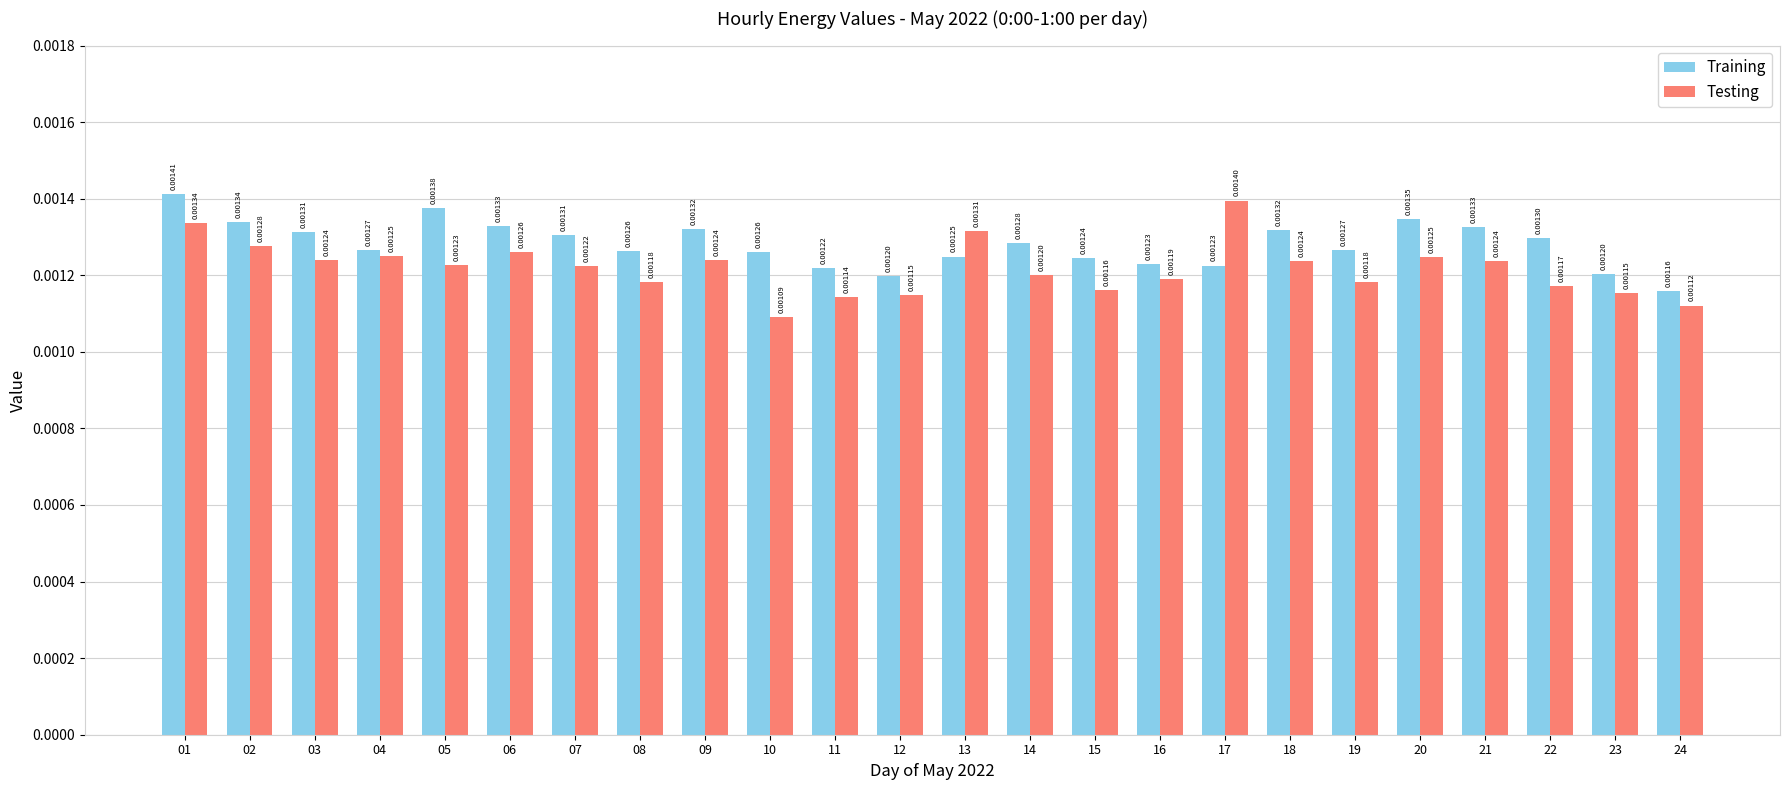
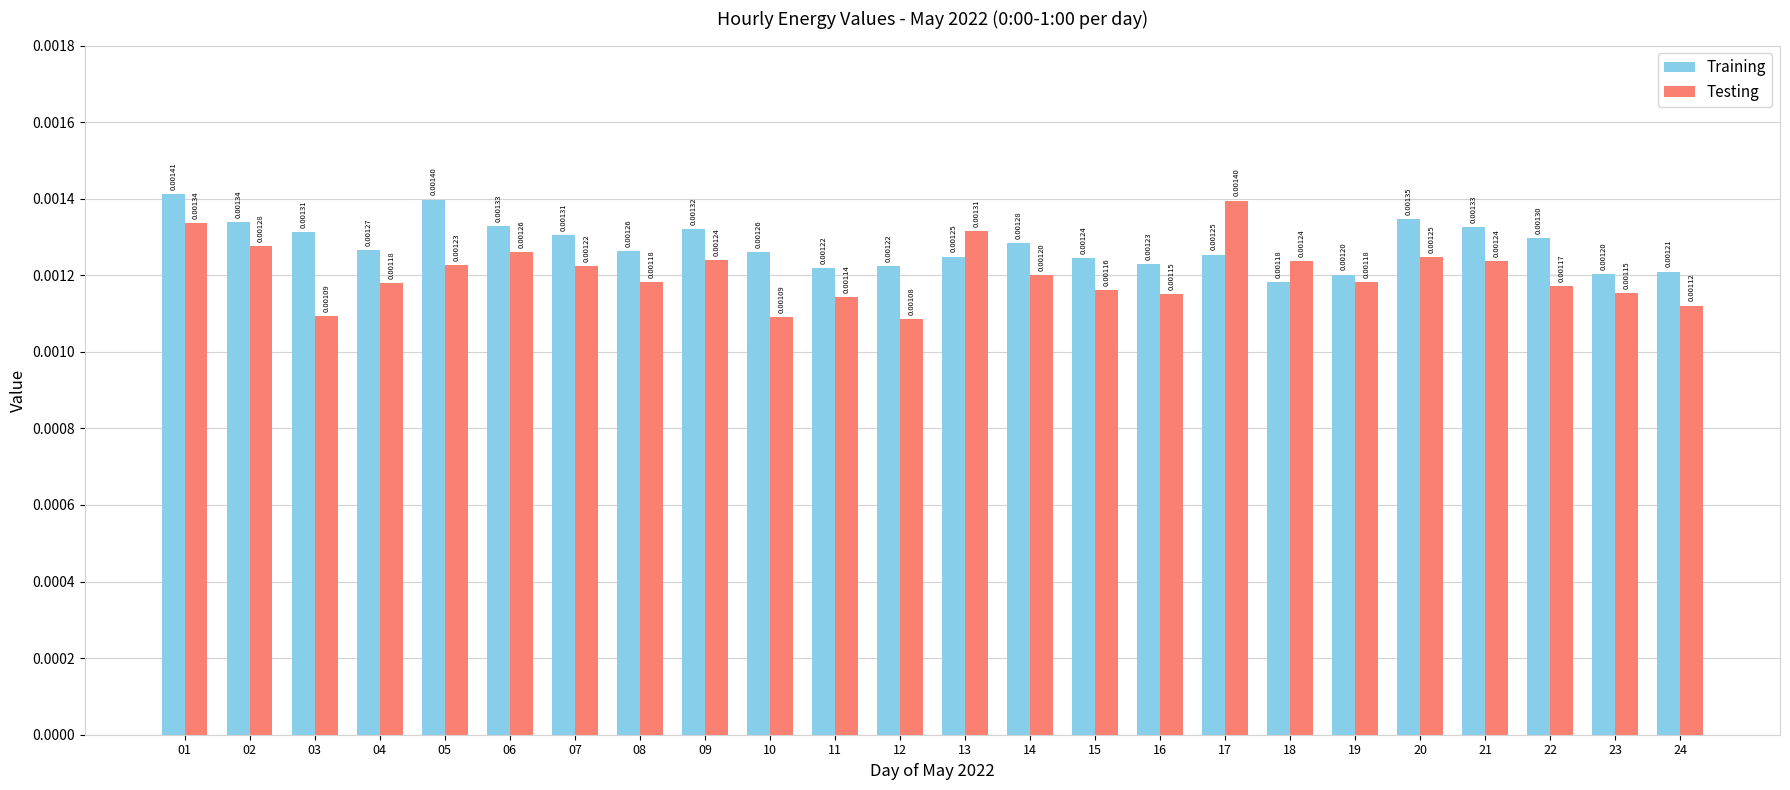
  {
    "Training": {
      "01": 0.00141,
      "02": 0.00134,
      "03": 0.00131,
      "04": 0.00127,
-     "05": 0.00138,
+     "05": 0.00140,
      "06": 0.00133,
      "07": 0.00131,
      "08": 0.00126,
      "09": 0.00132,
      "10": 0.00126,
      "11": 0.00122,
-     "12": 0.00120,
+     "12": 0.00122,
      "13": 0.00125,
      "14": 0.00128,
      "15": 0.00124,
      "16": 0.00123,
-     "17": 0.00123,
-     "18": 0.00132,
-     "19": 0.00127,
+     "17": 0.00125,
+     "18": 0.00118,
+     "19": 0.00120,
      "20": 0.00135,
      "21": 0.00133,
      "22": 0.00130,
      "23": 0.00120,
-     "24": 0.00116
+     "24": 0.00121
    },
    "Testing": {
      "01": 0.00134,
      "02": 0.00128,
-     "03": 0.00124,
-     "04": 0.00125,
+     "03": 0.00109,
+     "04": 0.00118,
      "05": 0.00123,
      "06": 0.00126,
      "07": 0.00122,
      "08": 0.00118,
      "09": 0.00124,
      "10": 0.00109,
      "11": 0.00114,
-     "12": 0.00115,
+     "12": 0.00108,
      "13": 0.00131,
      "14": 0.00120,
      "15": 0.00116,
-     "16": 0.00119,
+     "16": 0.00115,
      "17": 0.00140,
      "18": 0.00124,
      "19": 0.00118,
      "20": 0.00125,
      "21": 0.00124,
      "22": 0.00117,
      "23": 0.00115,
      "24": 0.00112
    }
  }
